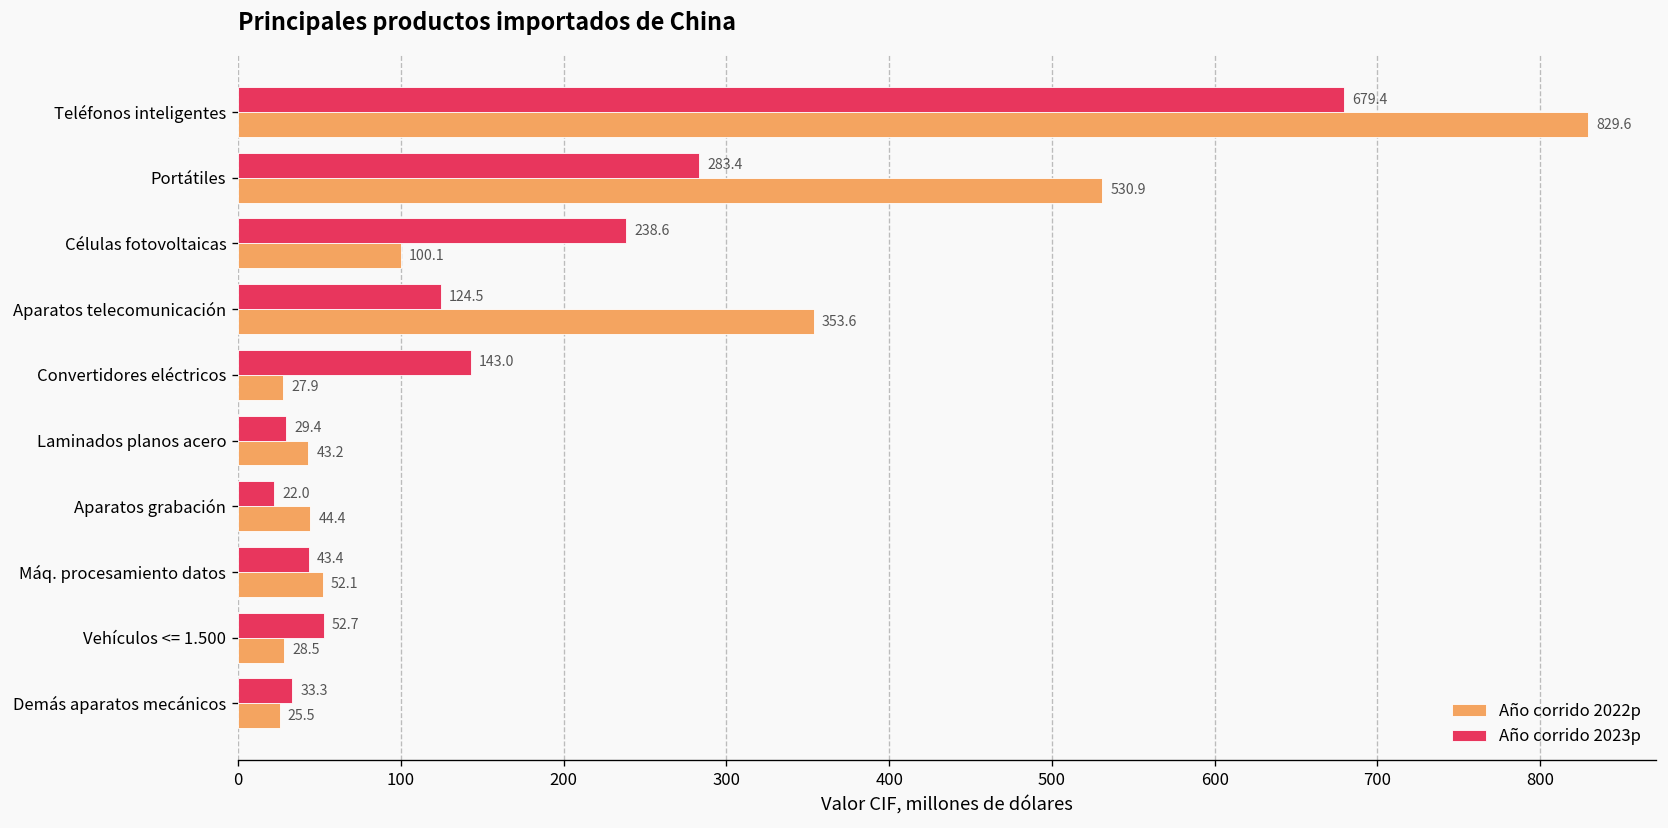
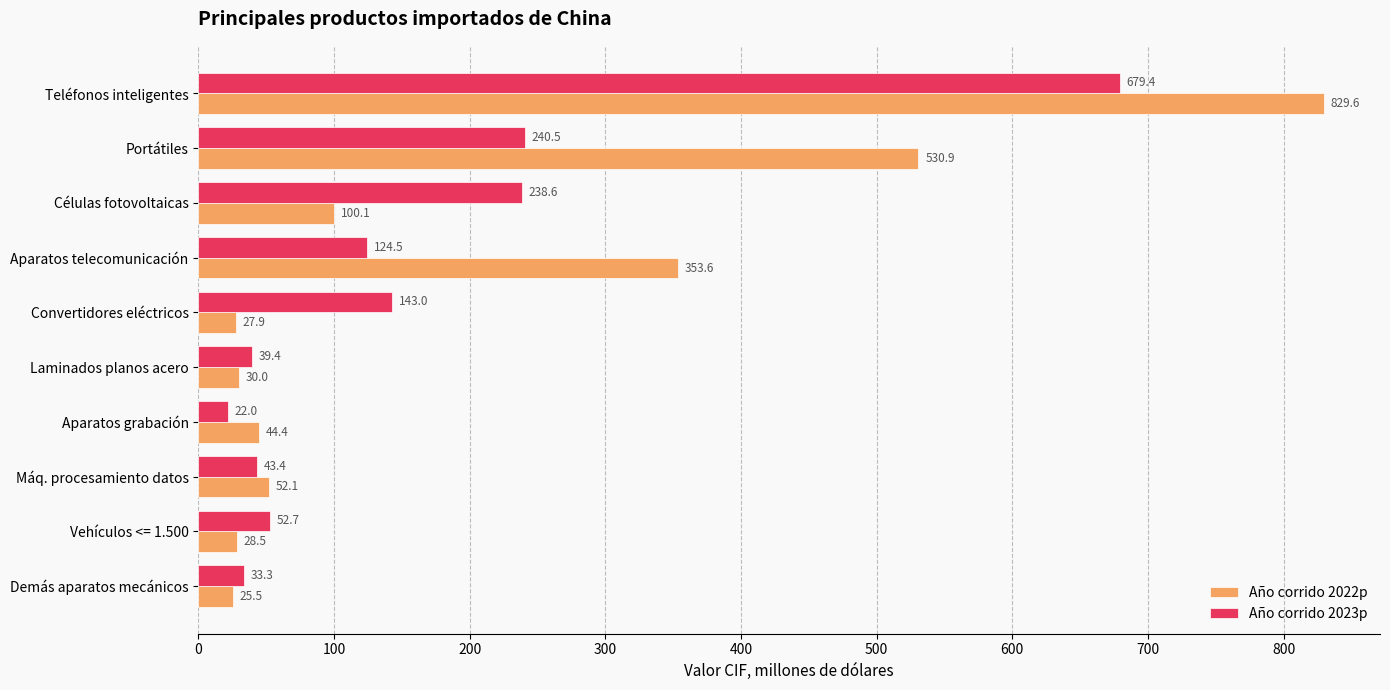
  {
    "Año corrido 2022p": {
      "Teléfonos inteligentes": 829.6,
      "Portátiles": 530.9,
      "Células fotovoltaicas": 100.1,
      "Aparatos telecomunicación": 353.6,
      "Convertidores eléctricos": 27.9,
-     "Laminados planos acero": 43.2,
+     "Laminados planos acero": 30.0,
      "Aparatos grabación": 44.4,
      "Máq. procesamiento datos": 52.1,
      "Vehículos <= 1.500": 28.5,
      "Demás aparatos mecánicos": 25.5
    },
    "Año corrido 2023p": {
      "Teléfonos inteligentes": 679.4,
-     "Portátiles": 283.4,
+     "Portátiles": 240.5,
      "Células fotovoltaicas": 238.6,
      "Aparatos telecomunicación": 124.5,
      "Convertidores eléctricos": 143.0,
-     "Laminados planos acero": 29.4,
+     "Laminados planos acero": 39.4,
      "Aparatos grabación": 22.0,
      "Máq. procesamiento datos": 43.4,
      "Vehículos <= 1.500": 52.7,
      "Demás aparatos mecánicos": 33.3
    }
  }
